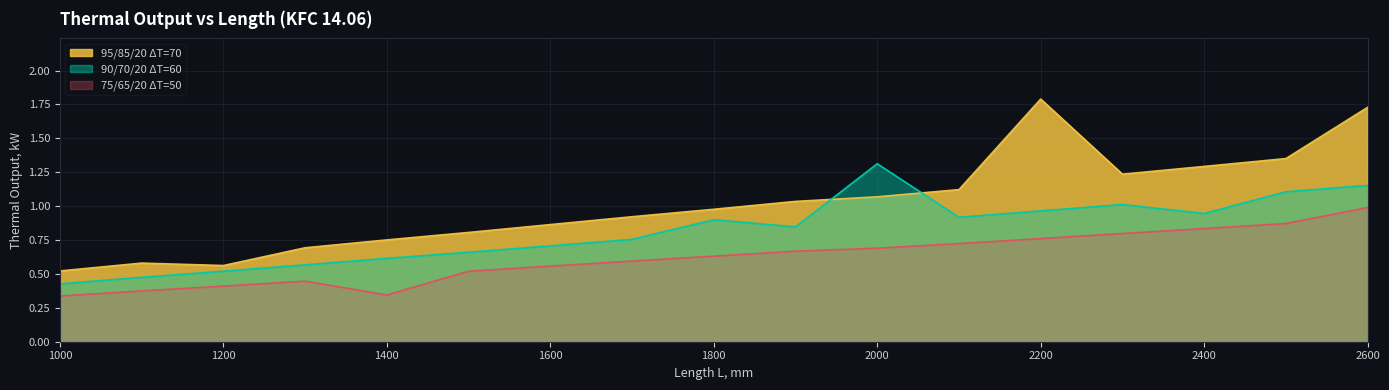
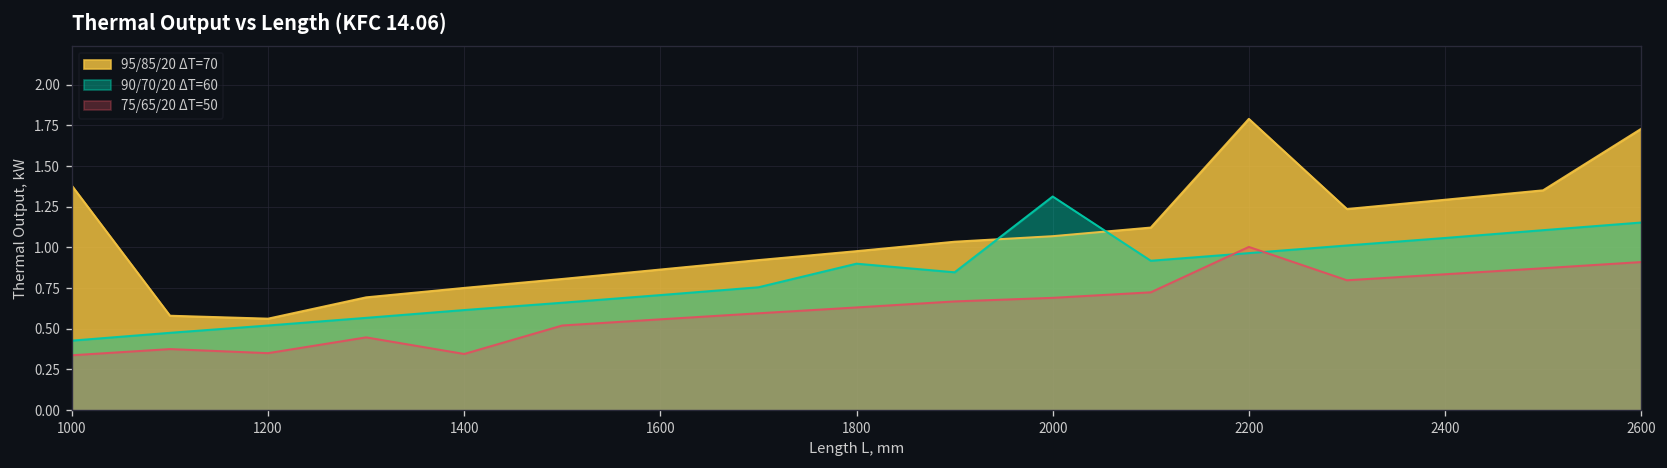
  {
    "95/85/20 ΔT=70": {
-     "1000": 0.52,
+     "1000": 1.38,
      "1200": 0.56,
      "1400": 0.75,
      "1600": 0.86,
      "1800": 0.98,
      "2000": 1.07,
      "2200": 1.79,
      "2400": 1.29,
      "2600": 1.73
    },
    "90/70/20 ΔT=60": {
      "1000": 0.43,
      "1200": 0.52,
      "1400": 0.62,
      "1600": 0.71,
      "1800": 0.90,
      "2000": 1.31,
      "2200": 0.97,
-     "2400": 0.95,
+     "2400": 1.06,
      "2600": 1.15
    },
    "75/65/20 ΔT=50": {
      "1000": 0.34,
-     "1200": 0.41,
+     "1200": 0.35,
      "1400": 0.35,
      "1600": 0.56,
      "1800": 0.63,
      "2000": 0.69,
-     "2200": 0.76,
+     "2200": 1.00,
      "2400": 0.84,
-     "2600": 0.99
+     "2600": 0.91
    }
  }
